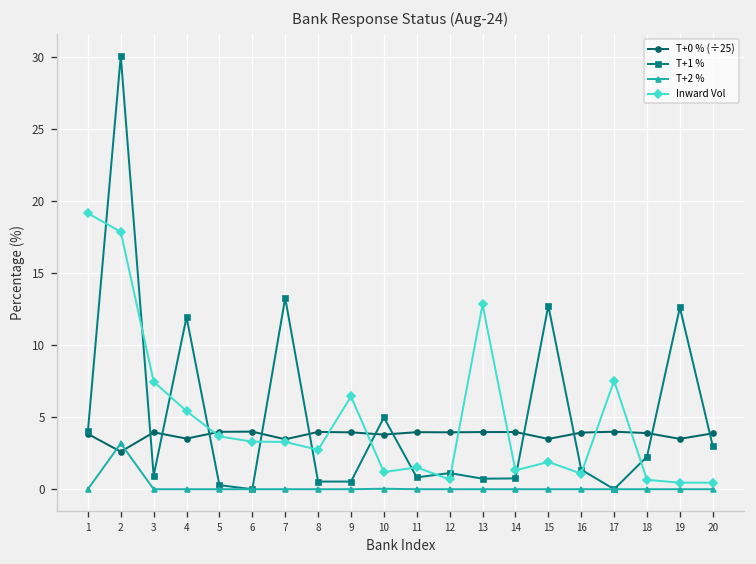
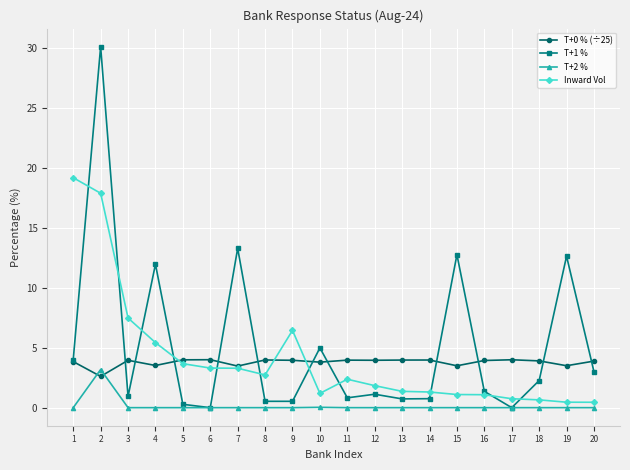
  {
    "T+2 %": {
      "1": 0.0,
      "2": 3.2,
      "3": 0.0,
      "4": 0.0,
      "5": 0.0,
      "7": 0.0,
      "8": 0.0,
      "9": 0.0,
      "10": 0.0,
      "11": 0.0,
      "12": 0.0,
      "13": 0.0,
      "14": 0.0,
      "15": 0.0,
      "16": 0.0,
      "18": 0.0,
      "19": 0.0,
      "20": 0.0
    },
    "Inward Vol": {
      "1": 19.2,
      "2": 17.9,
      "3": 7.5,
      "4": 5.4,
      "5": 3.7,
      "6": 3.3,
      "8": 2.7,
      "9": 6.4,
      "10": 1.2,
-     "11": 1.5,
-     "12": 0.7,
-     "13": 12.8,
+     "11": 2.4,
+     "12": 1.8,
+     "13": 1.4,
      "14": 1.3,
-     "15": 1.9,
+     "15": 1.1,
      "16": 1.1,
-     "17": 7.5,
+     "17": 0.7,
      "18": 0.7,
      "19": 0.5,
      "20": 0.5
    }
  }
